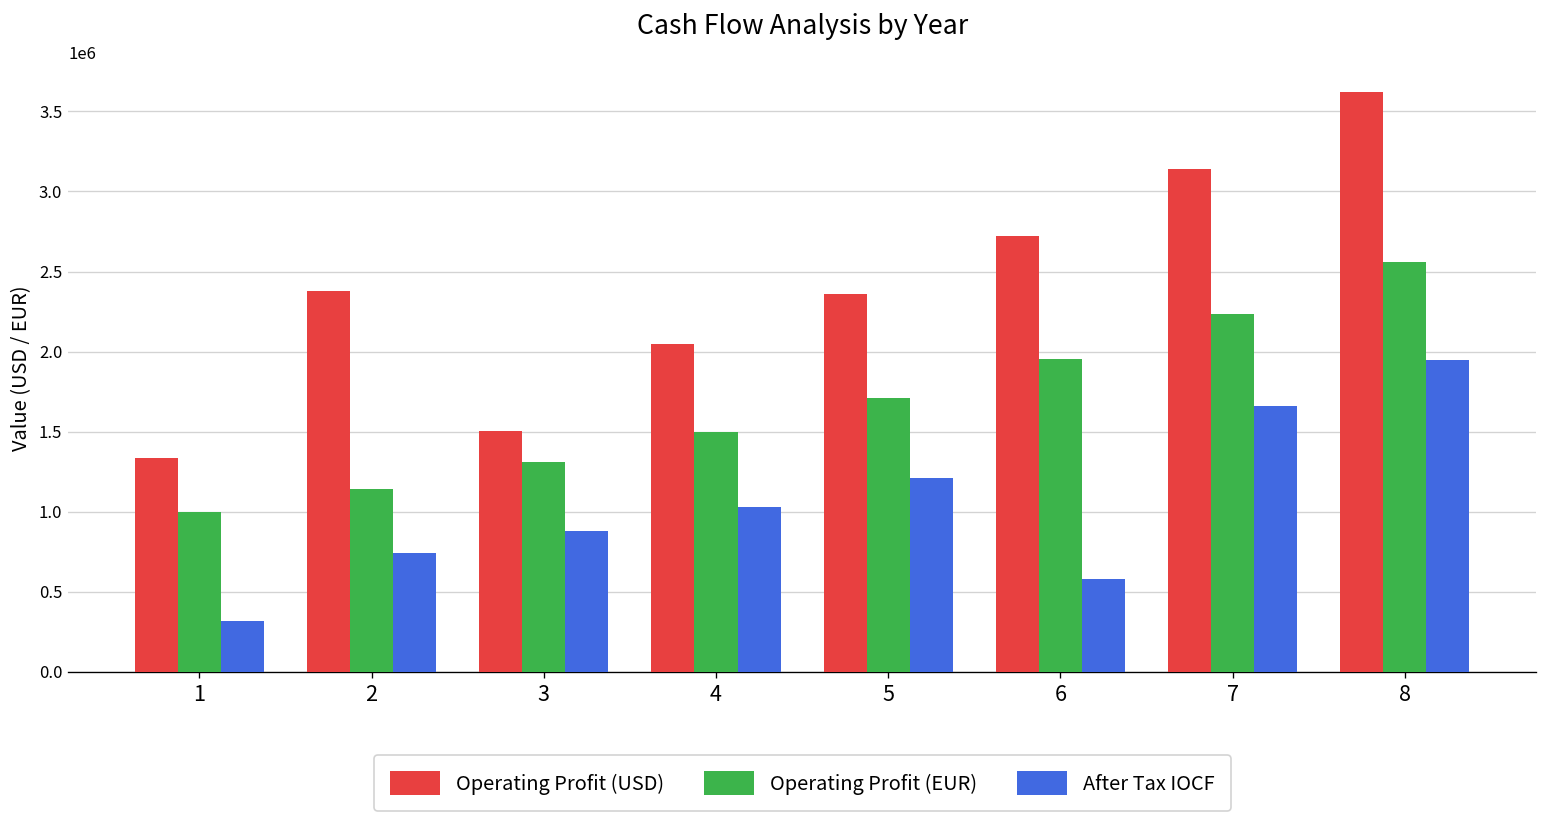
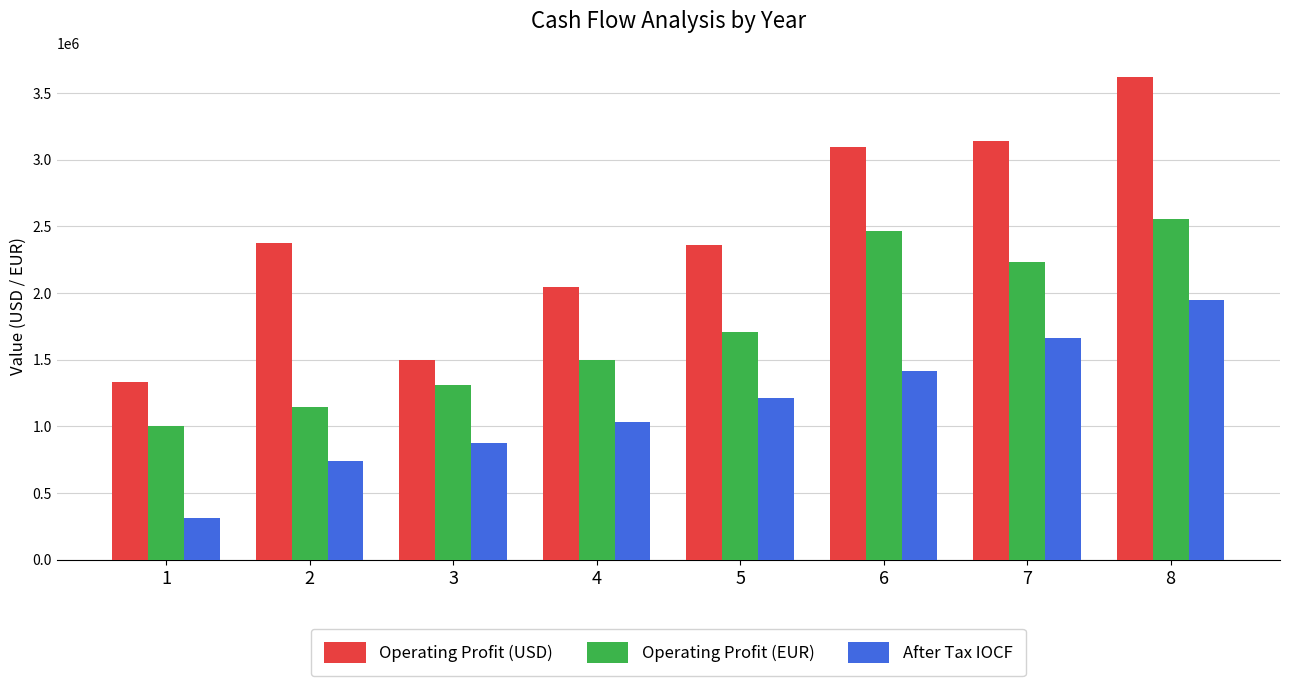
  {
    "Operating Profit (USD)": {
      "1": 1330000,
      "2": 2380000,
      "3": 1500000,
      "4": 2040000,
      "5": 2360000,
-     "6": 2720000,
+     "6": 3090000,
      "7": 3140000,
      "8": 3620000
    },
    "Operating Profit (EUR)": {
      "1": 1000000,
      "2": 1140000,
      "3": 1310000,
      "4": 1500000,
      "5": 1710000,
-     "6": 1960000,
+     "6": 2460000,
      "7": 2240000,
      "8": 2560000
    },
    "After Tax IOCF": {
      "1": 320000,
      "2": 740000,
      "3": 880000,
      "4": 1030000,
      "5": 1210000,
-     "6": 580000,
+     "6": 1420000,
      "7": 1660000,
      "8": 1940000
    }
  }
